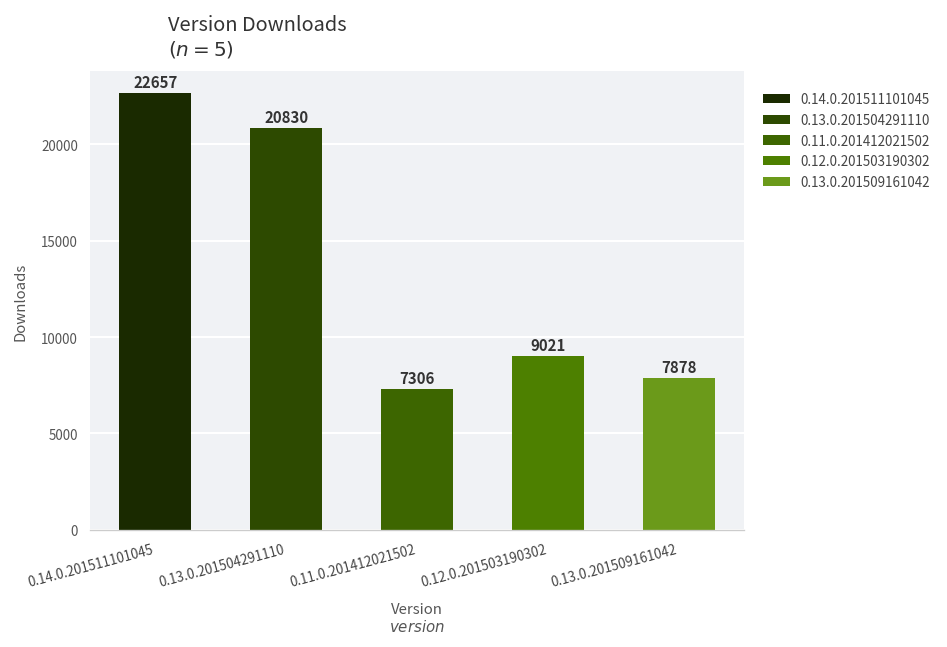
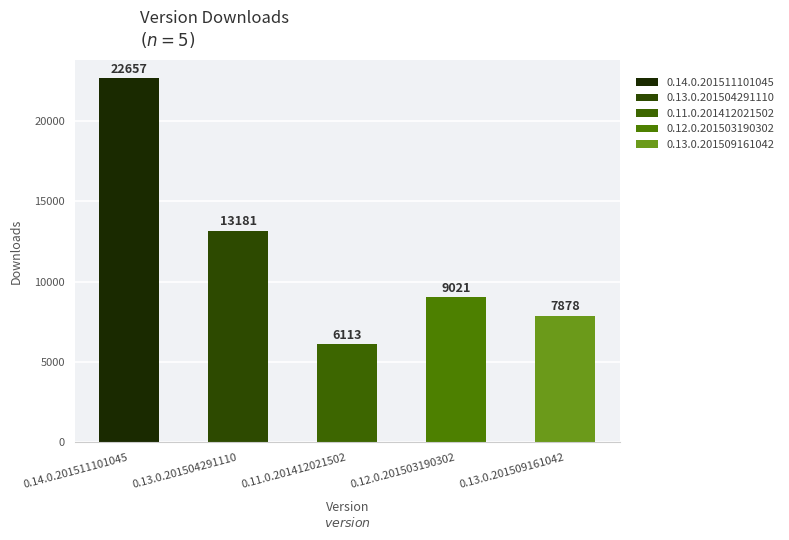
  {
    "0.14.0.201511101045": 22657,
-   "0.13.0.201504291110": 20830,
-   "0.11.0.201412021502": 7306,
+   "0.13.0.201504291110": 13181,
+   "0.11.0.201412021502": 6113,
    "0.12.0.201503190302": 9021,
    "0.13.0.201509161042": 7878
  }
